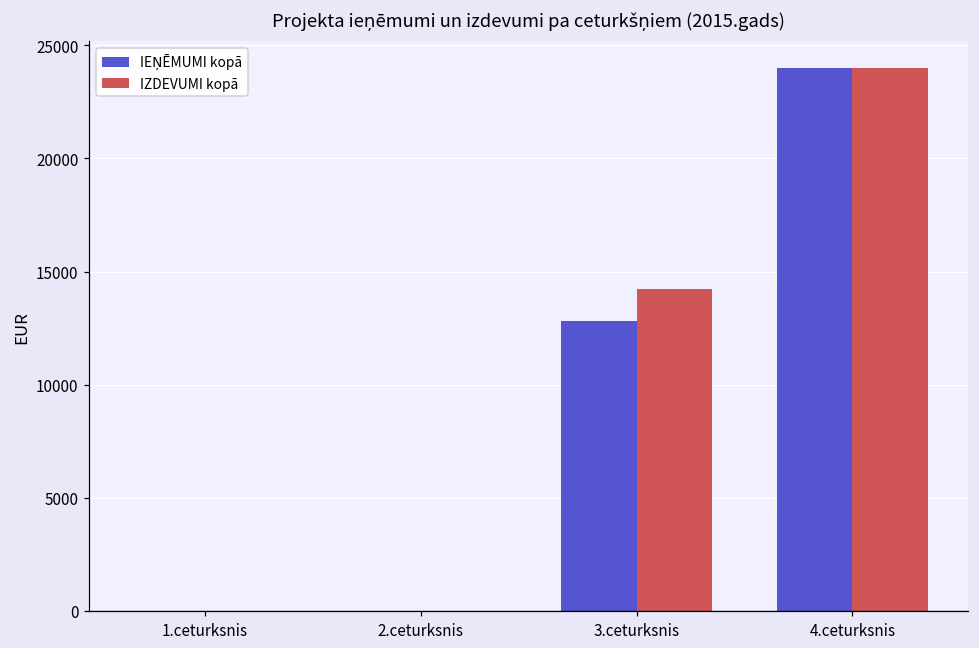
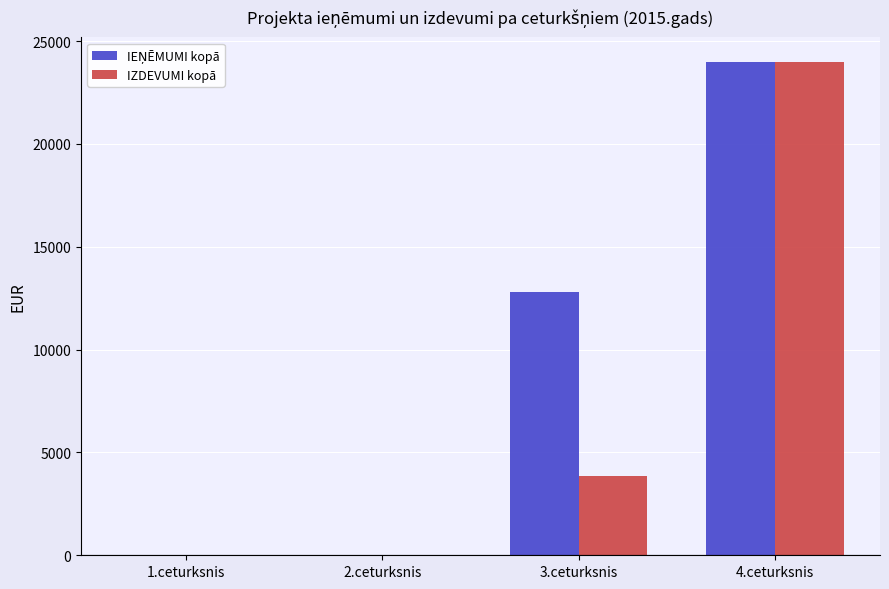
  {
    "IEŅĒMUMI kopā": {
      "1.ceturksnis": 0,
      "2.ceturksnis": 0,
      "3.ceturksnis": 12800,
      "4.ceturksnis": 24000
    },
    "IZDEVUMI kopā": {
      "1.ceturksnis": 0,
      "2.ceturksnis": 0,
-     "3.ceturksnis": 14200,
+     "3.ceturksnis": 3900,
      "4.ceturksnis": 24000
    }
  }
